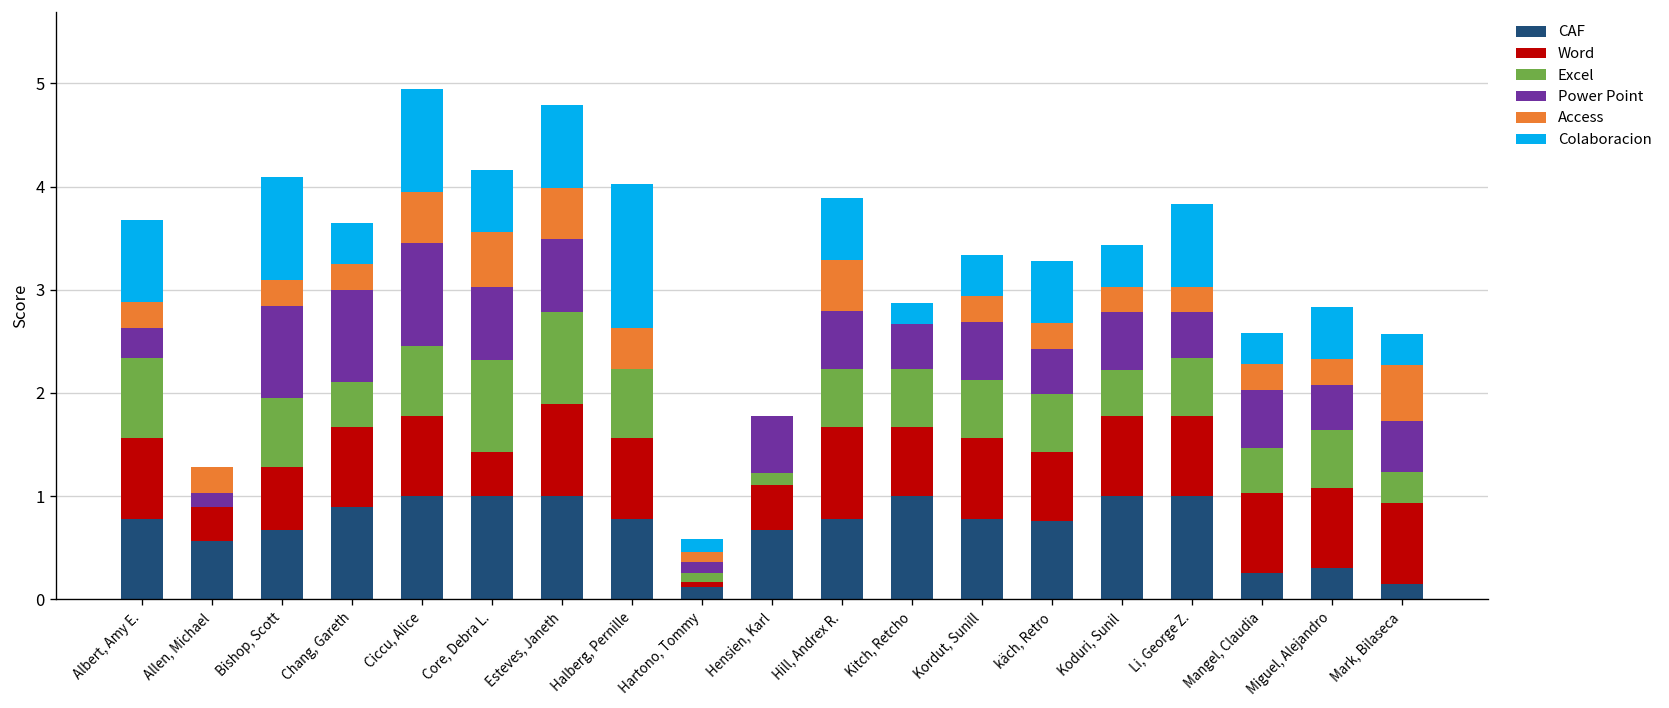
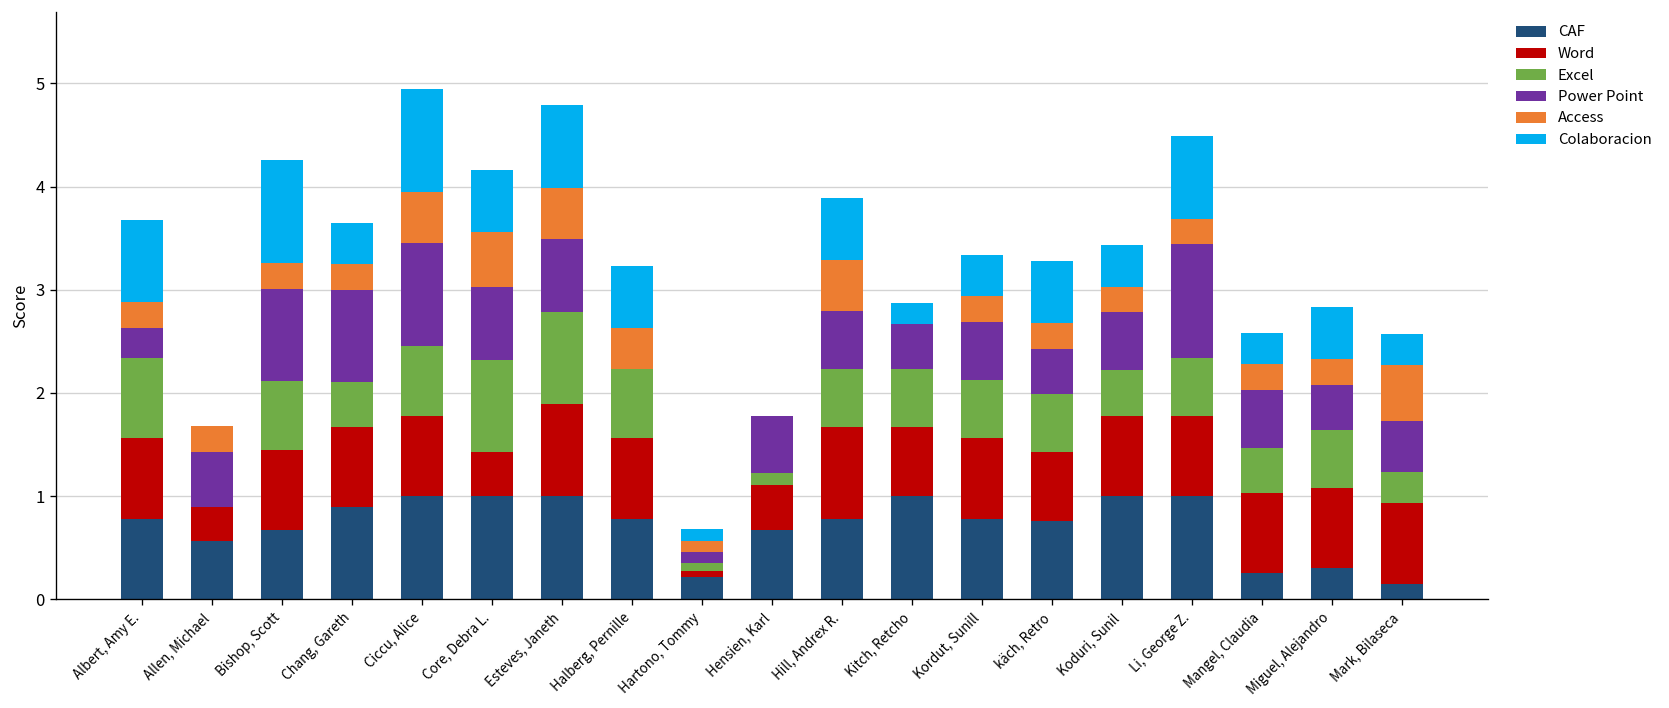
  {
    "CAF": {
      "Albert, Amy E.": 0.8,
      "Allen, Michael": 0.6,
      "Bishop, Scott": 0.7,
      "Chang, Gareth": 0.9,
      "Ciccu, Alice": 1.0,
      "Core, Debra L.": 1.0,
      "Esteves, Janeth": 1.0,
      "Halberg, Pernille": 0.8,
-     "Hartono, Tommy": 0.1,
+     "Hartono, Tommy": 0.2,
      "Hensien, Karl": 0.7,
      "Hill, Andrex R.": 0.8,
      "Kitch, Retcho": 1.0,
      "Kordut, Sunill": 0.8,
      "käch, Retro": 0.8,
      "Koduri, Sunil": 1.0,
      "Li, George Z.": 1.0,
      "Mangel, Claudia": 0.3,
      "Miguel, Alejandro": 0.3,
      "Mark, Bilaseca": 0.2
    },
    "Word": {
      "Albert, Amy E.": 0.8,
      "Allen, Michael": 0.3,
-     "Bishop, Scott": 0.6,
+     "Bishop, Scott": 0.8,
      "Chang, Gareth": 0.8,
      "Ciccu, Alice": 0.8,
      "Core, Debra L.": 0.4,
      "Esteves, Janeth": 0.9,
      "Halberg, Pernille": 0.8,
      "Hartono, Tommy": 0.1,
      "Hensien, Karl": 0.4,
      "Hill, Andrex R.": 0.9,
      "Kitch, Retcho": 0.7,
      "Kordut, Sunill": 0.8,
      "käch, Retro": 0.7,
      "Koduri, Sunil": 0.8,
      "Li, George Z.": 0.8,
      "Mangel, Claudia": 0.8,
      "Miguel, Alejandro": 0.8,
      "Mark, Bilaseca": 0.8
    },
    "Excel": {
      "Albert, Amy E.": 0.8,
      "Allen, Michael": 0.0,
      "Bishop, Scott": 0.7,
      "Chang, Gareth": 0.4,
      "Ciccu, Alice": 0.7,
      "Core, Debra L.": 0.9,
      "Esteves, Janeth": 0.9,
      "Halberg, Pernille": 0.7,
      "Hartono, Tommy": 0.1,
      "Hensien, Karl": 0.1,
      "Hill, Andrex R.": 0.6,
      "Kitch, Retcho": 0.6,
      "Kordut, Sunill": 0.6,
      "käch, Retro": 0.6,
      "Koduri, Sunil": 0.4,
      "Li, George Z.": 0.6,
      "Mangel, Claudia": 0.4,
      "Miguel, Alejandro": 0.6,
      "Mark, Bilaseca": 0.3
    },
    "Power Point": {
      "Albert, Amy E.": 0.3,
-     "Allen, Michael": 0.1,
+     "Allen, Michael": 0.5,
      "Bishop, Scott": 0.9,
      "Chang, Gareth": 0.9,
      "Ciccu, Alice": 1.0,
      "Core, Debra L.": 0.7,
      "Esteves, Janeth": 0.7,
      "Halberg, Pernille": 0.0,
      "Hartono, Tommy": 0.1,
      "Hensien, Karl": 0.6,
      "Hill, Andrex R.": 0.6,
      "Kitch, Retcho": 0.4,
      "Kordut, Sunill": 0.6,
      "käch, Retro": 0.4,
      "Koduri, Sunil": 0.6,
-     "Li, George Z.": 0.4,
+     "Li, George Z.": 1.1,
      "Mangel, Claudia": 0.6,
      "Miguel, Alejandro": 0.4,
      "Mark, Bilaseca": 0.5
    },
    "Access": {
      "Albert, Amy E.": 0.3,
      "Allen, Michael": 0.3,
      "Bishop, Scott": 0.3,
      "Chang, Gareth": 0.3,
      "Ciccu, Alice": 0.5,
      "Core, Debra L.": 0.5,
      "Esteves, Janeth": 0.5,
      "Halberg, Pernille": 0.4,
      "Hartono, Tommy": 0.1,
      "Hensien, Karl": 0.0,
      "Hill, Andrex R.": 0.5,
      "Kitch, Retcho": 0.0,
      "Kordut, Sunill": 0.3,
      "käch, Retro": 0.3,
      "Koduri, Sunil": 0.3,
      "Li, George Z.": 0.3,
      "Mangel, Claudia": 0.3,
      "Miguel, Alejandro": 0.3,
      "Mark, Bilaseca": 0.5
    },
    "Colaboracion": {
      "Albert, Amy E.": 0.8,
      "Allen, Michael": 0.0,
      "Bishop, Scott": 1.0,
      "Chang, Gareth": 0.4,
      "Ciccu, Alice": 1.0,
      "Core, Debra L.": 0.6,
      "Esteves, Janeth": 0.8,
-     "Halberg, Pernille": 1.4,
+     "Halberg, Pernille": 0.6,
      "Hartono, Tommy": 0.1,
      "Hensien, Karl": 0.0,
      "Hill, Andrex R.": 0.6,
      "Kitch, Retcho": 0.2,
      "Kordut, Sunill": 0.4,
      "käch, Retro": 0.6,
      "Koduri, Sunil": 0.4,
      "Li, George Z.": 0.8,
      "Mangel, Claudia": 0.3,
      "Miguel, Alejandro": 0.5,
      "Mark, Bilaseca": 0.3
    }
  }
